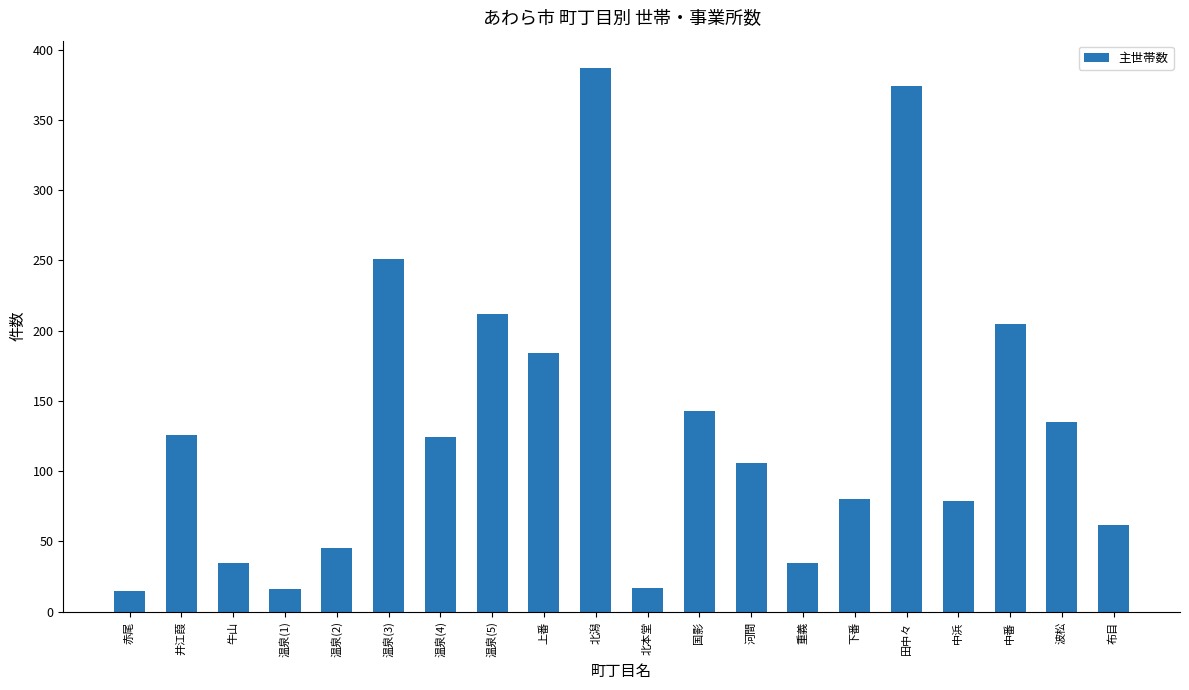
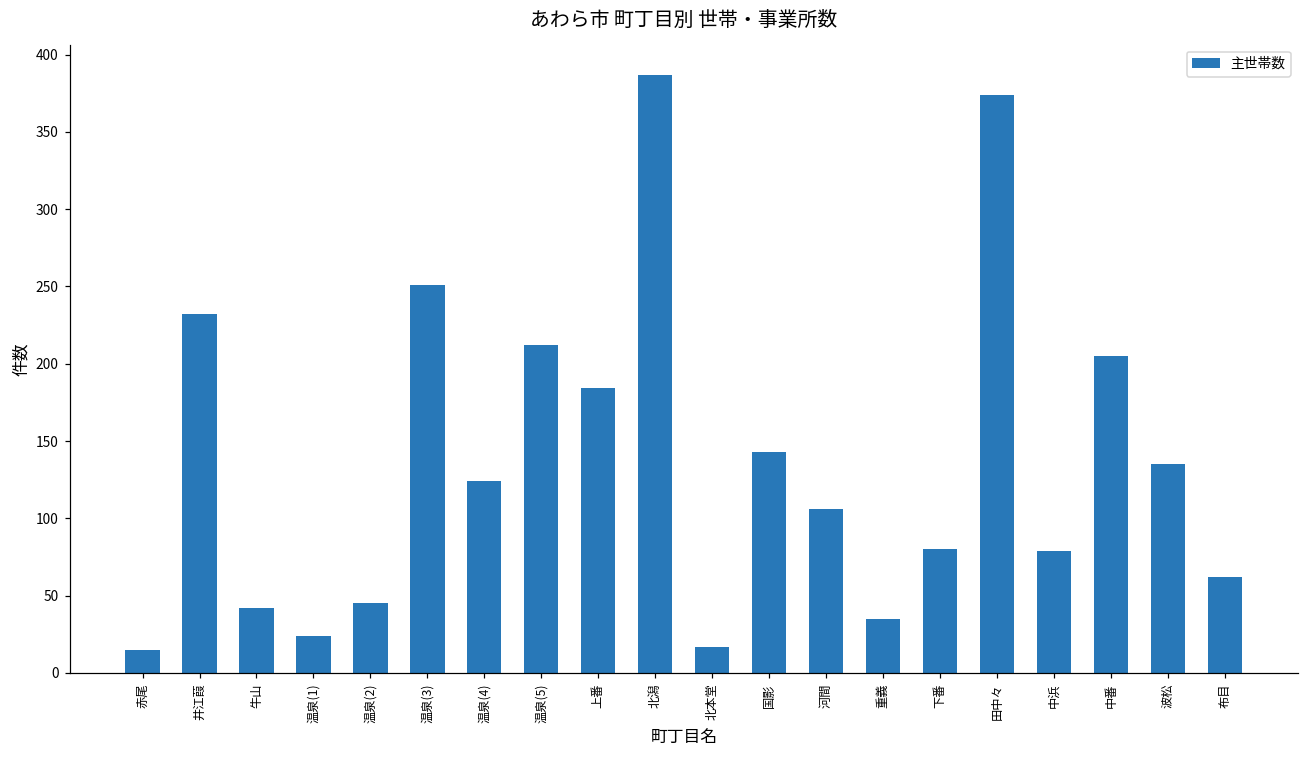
  {
    "赤尾": 15,
-   "井江葭": 126,
-   "牛山": 35,
-   "温泉(1)": 16,
+   "井江葭": 232,
+   "牛山": 42,
+   "温泉(1)": 24,
    "温泉(2)": 45,
    "温泉(3)": 251,
    "温泉(4)": 124,
    "温泉(5)": 212,
    "上番": 184,
    "北潟": 387,
    "北本堂": 17,
    "国影": 143,
    "河間": 106,
    "重義": 35,
    "下番": 80,
    "田中々": 374,
    "中浜": 79,
    "中番": 205,
    "波松": 135,
    "布目": 62
  }
